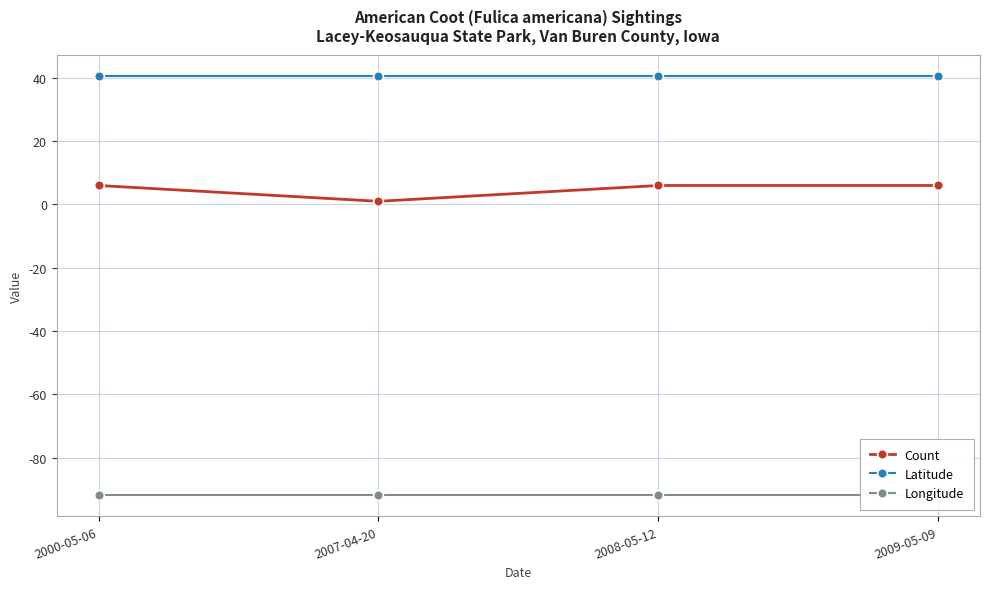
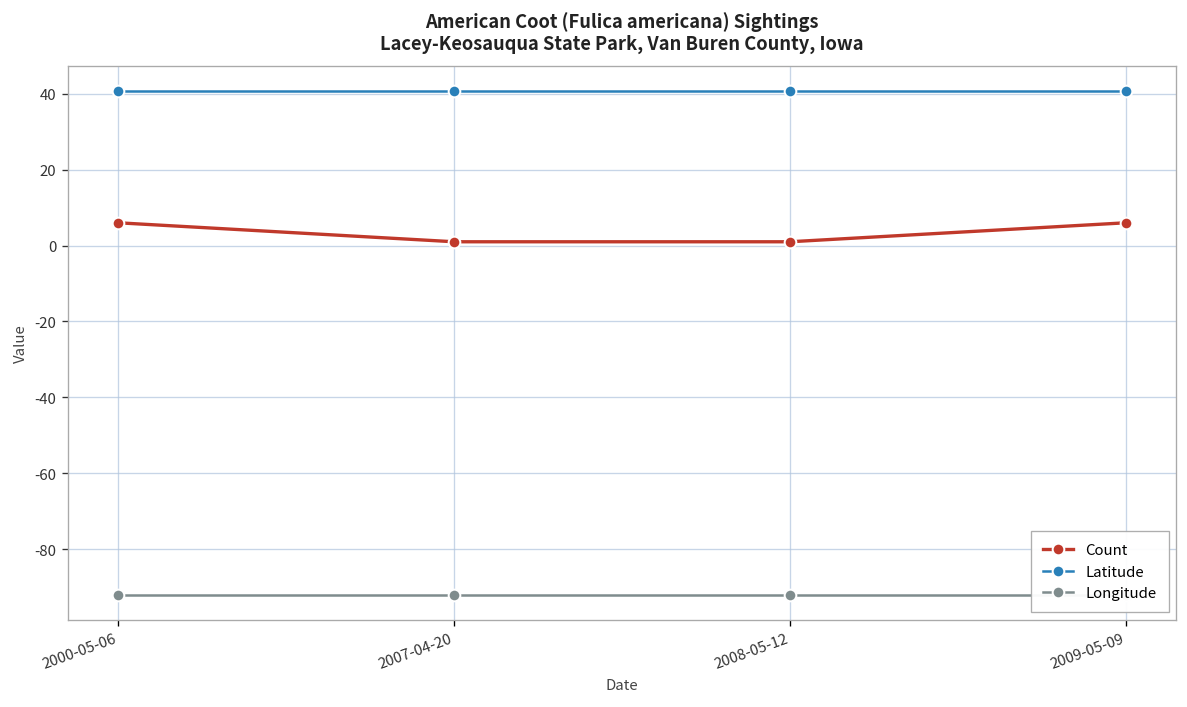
  {
    "Count": {
      "2000-05-06": 6,
      "2007-04-20": 1,
-     "2008-05-12": 6,
+     "2008-05-12": 1,
      "2009-05-09": 6
    },
    "Latitude": {
      "2000-05-06": 41,
      "2007-04-20": 41,
      "2008-05-12": 41,
      "2009-05-09": 41
    },
    "Longitude": {
      "2000-05-06": -92,
      "2007-04-20": -92,
      "2008-05-12": -92
    }
  }
